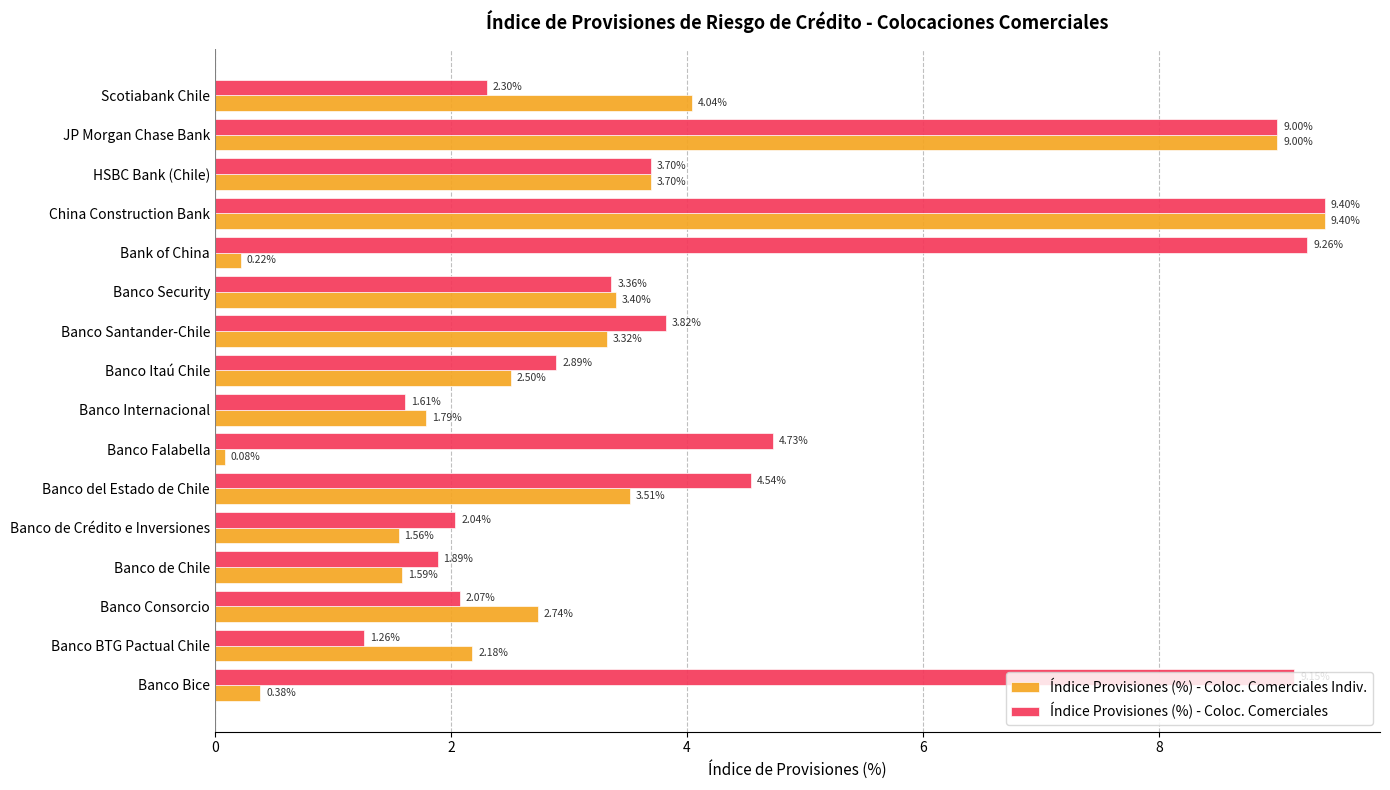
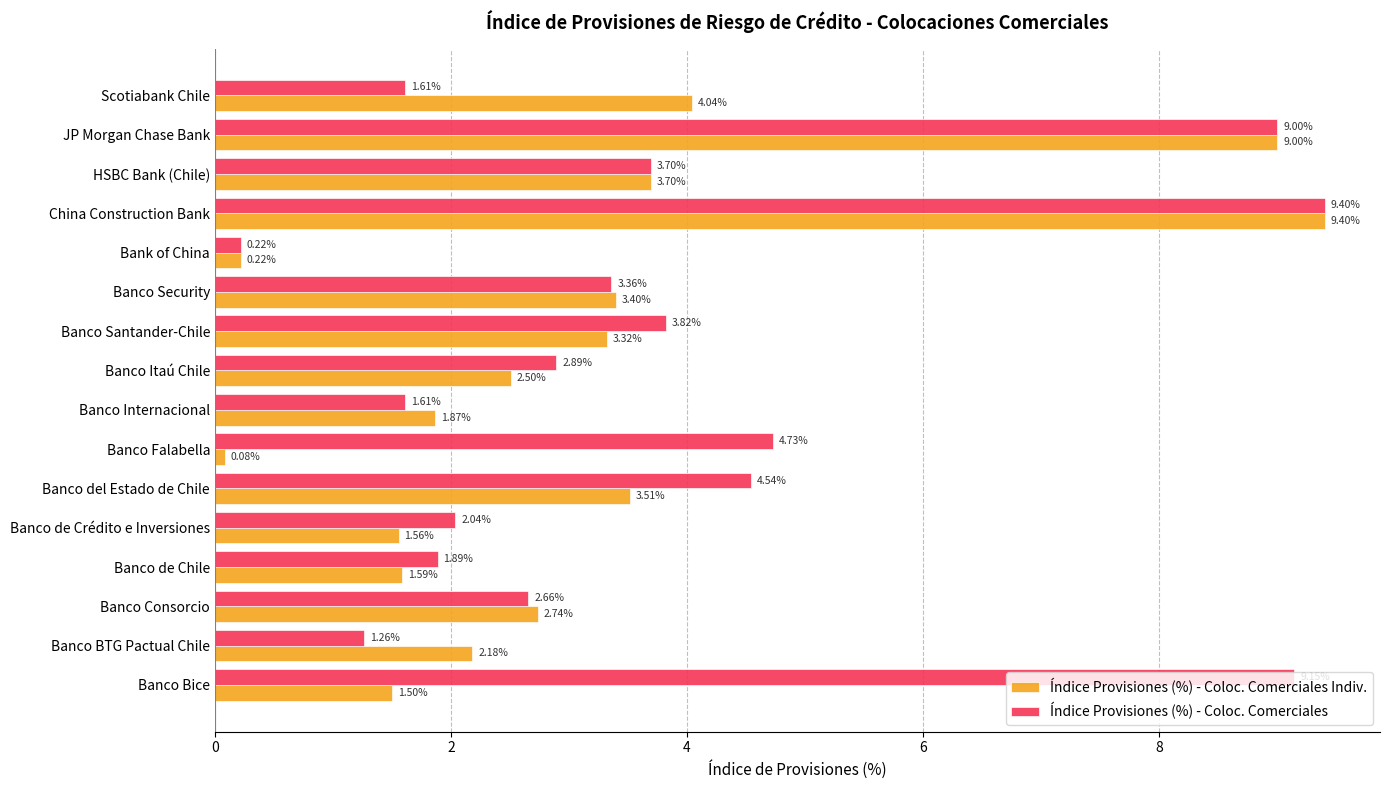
  {
    "Índice Provisiones (%) - Coloc. Comerciales Indiv.": {
      "Scotiabank Chile": "4.04%",
      "JP Morgan Chase Bank": "9.00%",
      "HSBC Bank (Chile)": "3.70%",
      "China Construction Bank": "9.40%",
      "Bank of China": "0.22%",
      "Banco Security": "3.40%",
      "Banco Santander-Chile": "3.32%",
      "Banco Itaú Chile": "2.50%",
-     "Banco Internacional": "1.79%",
+     "Banco Internacional": "1.87%",
      "Banco Falabella": "0.08%",
      "Banco del Estado de Chile": "3.51%",
      "Banco de Crédito e Inversiones": "1.56%",
      "Banco de Chile": "1.59%",
      "Banco Consorcio": "2.74%",
      "Banco BTG Pactual Chile": "2.18%",
-     "Banco Bice": "0.38%"
+     "Banco Bice": "1.50%"
    },
    "Índice Provisiones (%) - Coloc. Comerciales": {
-     "Scotiabank Chile": "2.30%",
+     "Scotiabank Chile": "1.61%",
      "JP Morgan Chase Bank": "9.00%",
      "HSBC Bank (Chile)": "3.70%",
      "China Construction Bank": "9.40%",
-     "Bank of China": "9.26%",
+     "Bank of China": "0.22%",
      "Banco Security": "3.36%",
      "Banco Santander-Chile": "3.82%",
      "Banco Itaú Chile": "2.89%",
      "Banco Internacional": "1.61%",
      "Banco Falabella": "4.73%",
      "Banco del Estado de Chile": "4.54%",
      "Banco de Crédito e Inversiones": "2.04%",
      "Banco de Chile": "1.89%",
-     "Banco Consorcio": "2.07%",
+     "Banco Consorcio": "2.66%",
      "Banco BTG Pactual Chile": "1.26%"
    }
  }
